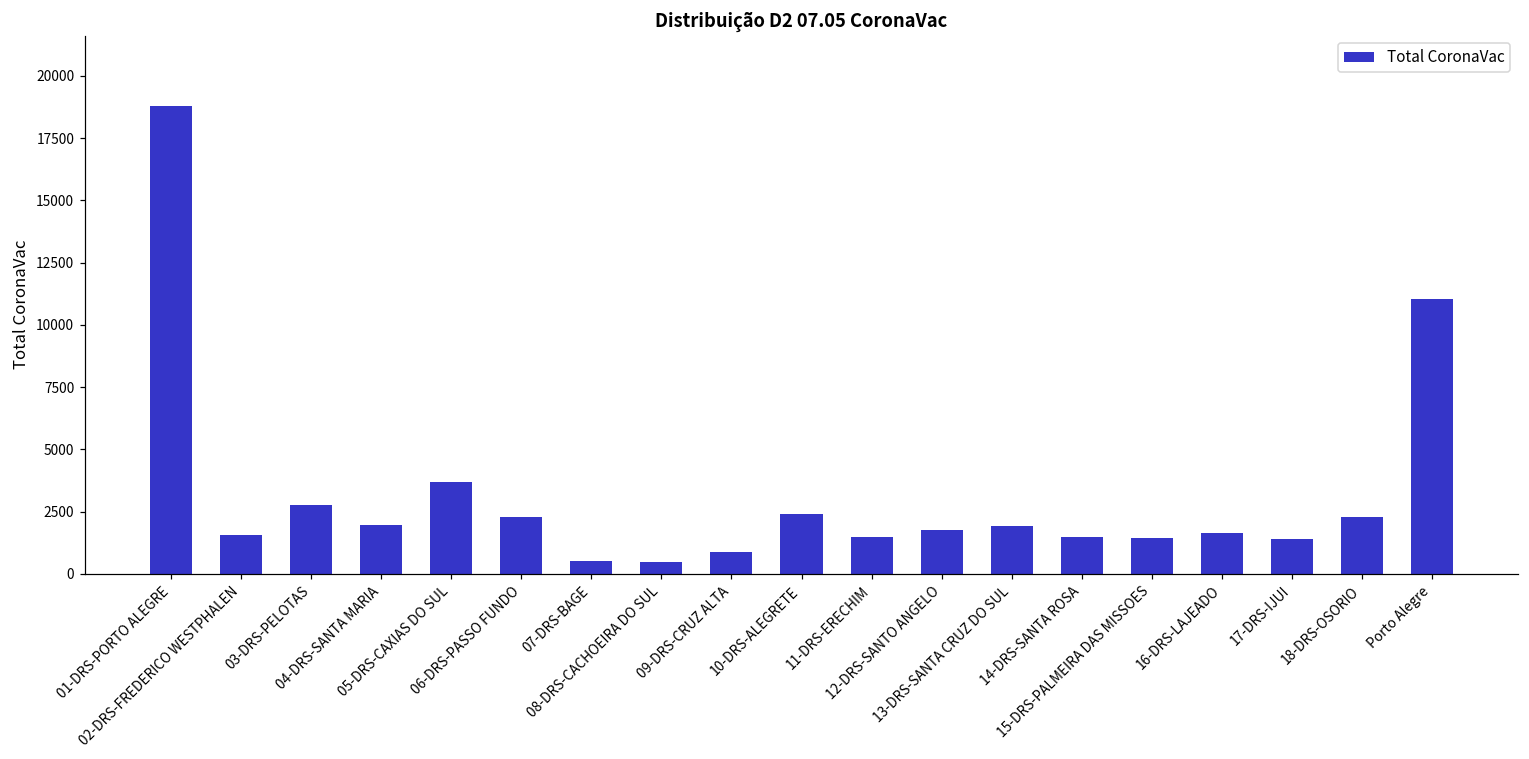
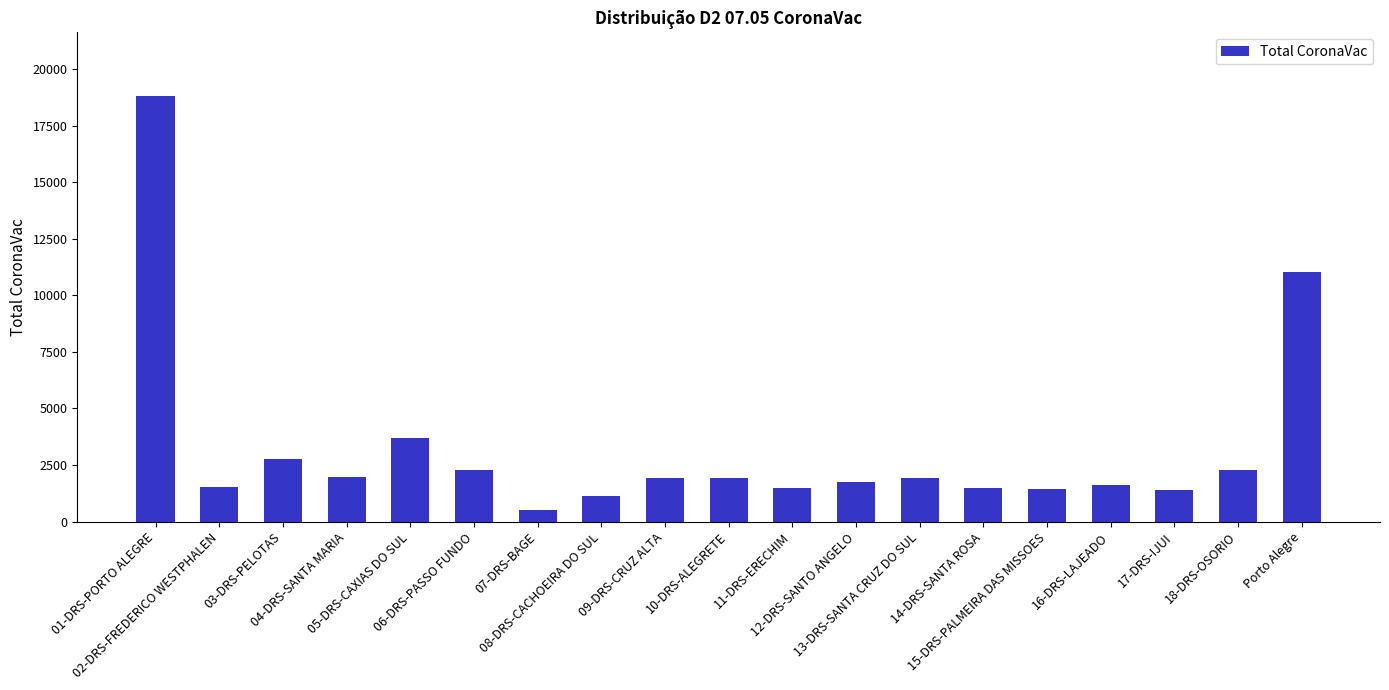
  {
    "01-DRS-PORTO ALEGRE": 18800,
    "02-DRS-FREDERICO WESTPHALEN": 1500,
    "03-DRS-PELOTAS": 2800,
    "04-DRS-SANTA MARIA": 2000,
    "05-DRS-CAXIAS DO SUL": 3700,
    "06-DRS-PASSO FUNDO": 2300,
    "07-DRS-BAGE": 500,
-   "08-DRS-CACHOEIRA DO SUL": 500,
-   "09-DRS-CRUZ ALTA": 900,
-   "10-DRS-ALEGRETE": 2400,
+   "08-DRS-CACHOEIRA DO SUL": 1100,
+   "09-DRS-CRUZ ALTA": 1900,
+   "10-DRS-ALEGRETE": 1900,
    "11-DRS-ERECHIM": 1500,
    "12-DRS-SANTO ANGELO": 1700,
    "13-DRS-SANTA CRUZ DO SUL": 1900,
    "14-DRS-SANTA ROSA": 1500,
    "15-DRS-PALMEIRA DAS MISSOES": 1400,
    "16-DRS-LAJEADO": 1600,
    "17-DRS-IJUI": 1400,
    "18-DRS-OSORIO": 2300,
    "Porto Alegre": 11000
  }
